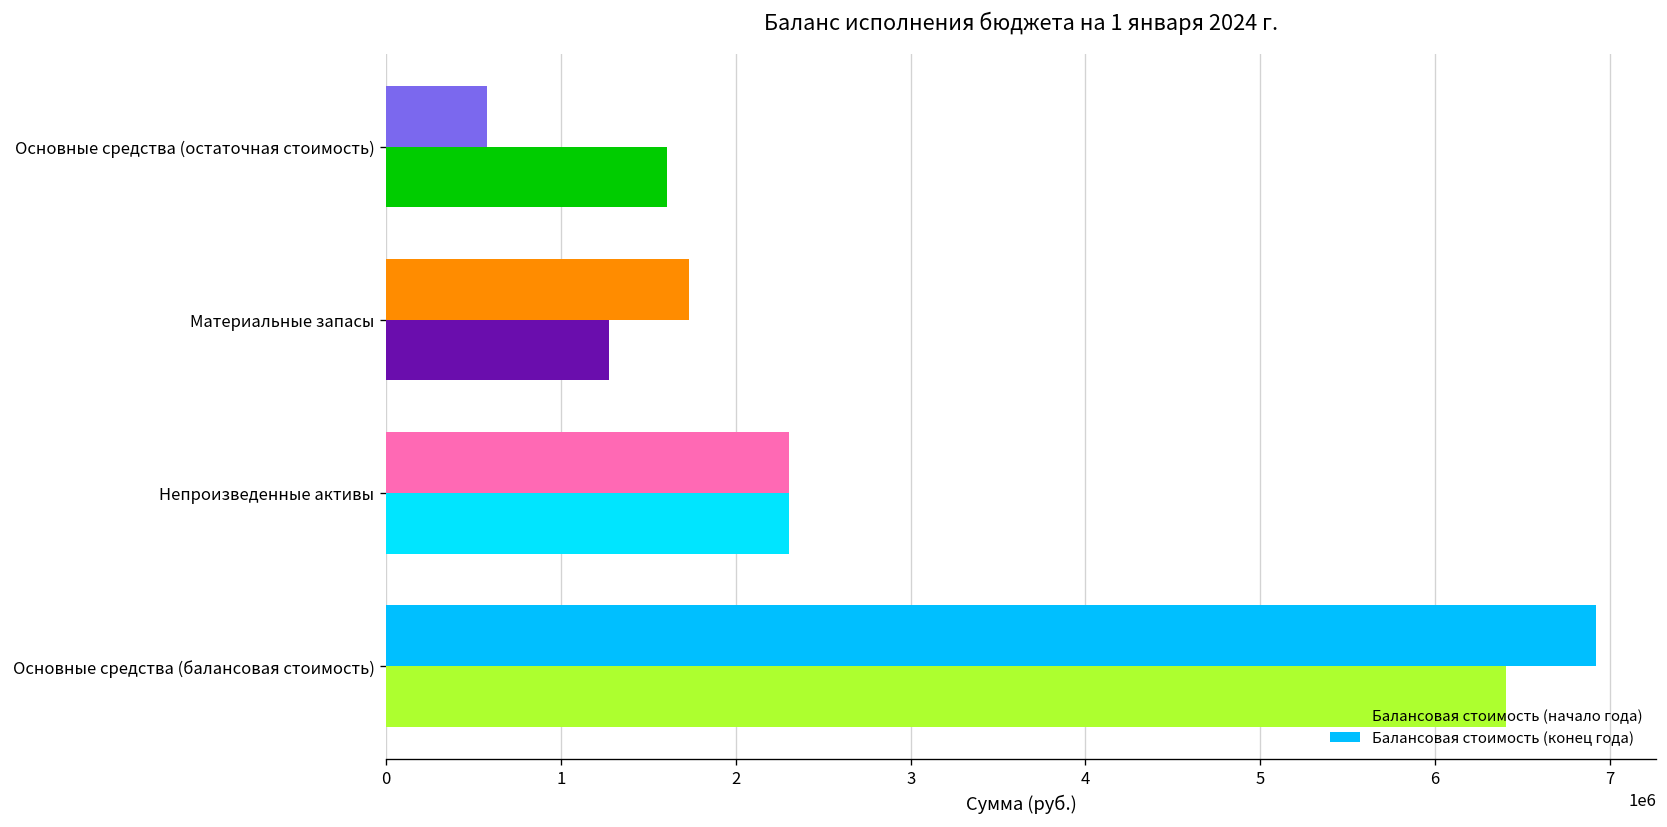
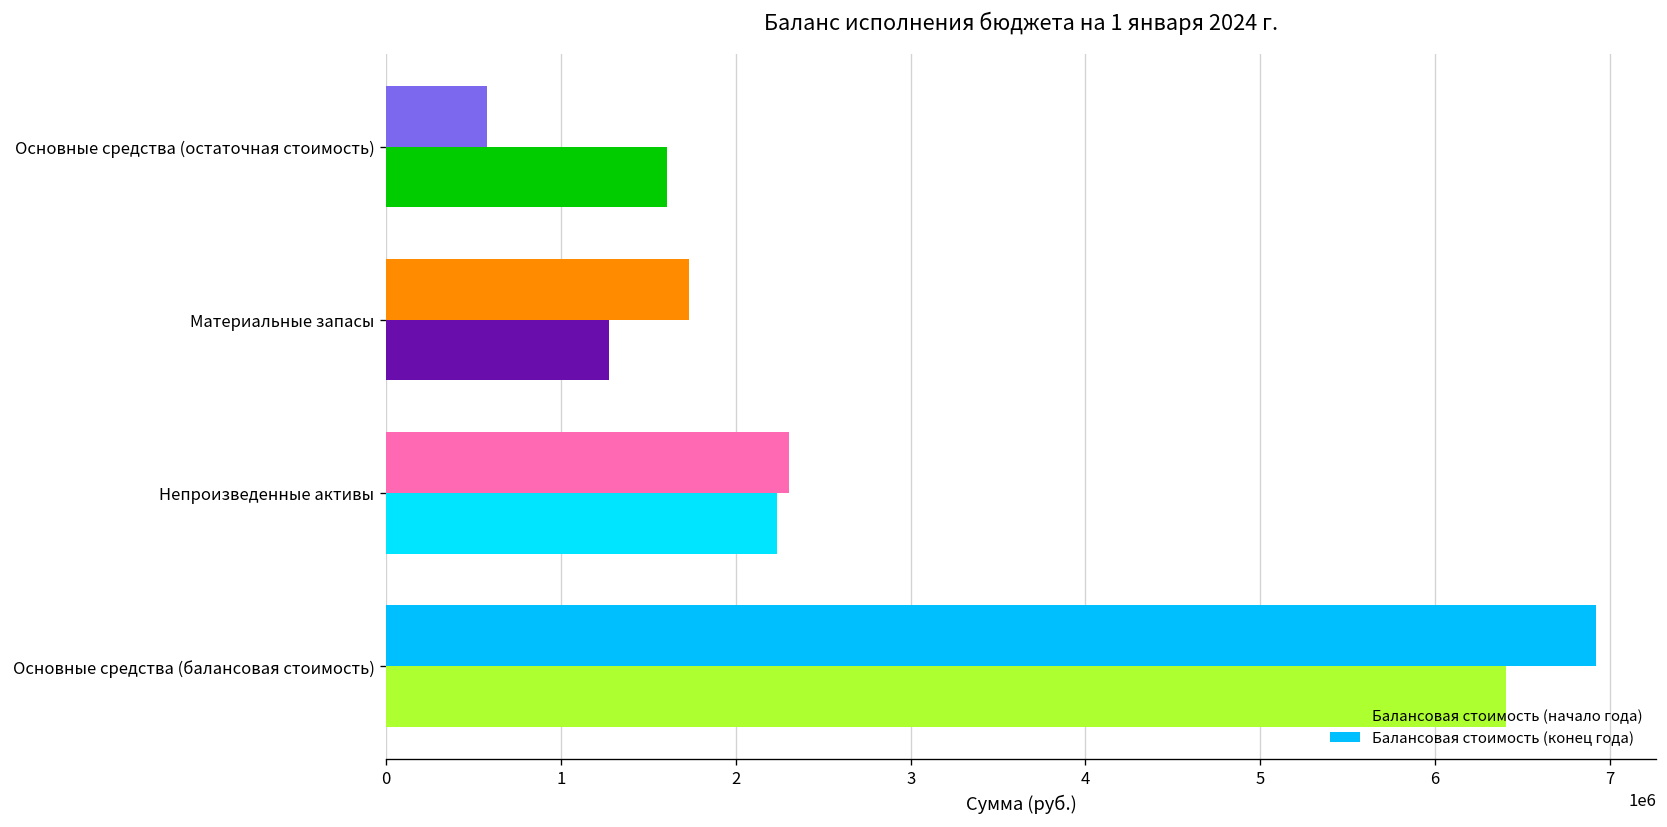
  {
    "Балансовая стоимость (начало года)": {
      "Основные средства (остаточная стоимость)": 1610000,
      "Материальные запасы": 1280000,
-     "Непроизведенные активы": 2310000,
+     "Непроизведенные активы": 2240000,
      "Основные средства (балансовая стоимость)": 6400000
    },
    "Балансовая стоимость (конец года)": {
      "Основные средства (остаточная стоимость)": 580000,
      "Материальные запасы": 1730000,
      "Непроизведенные активы": 2310000,
      "Основные средства (балансовая стоимость)": 6920000
    }
  }
